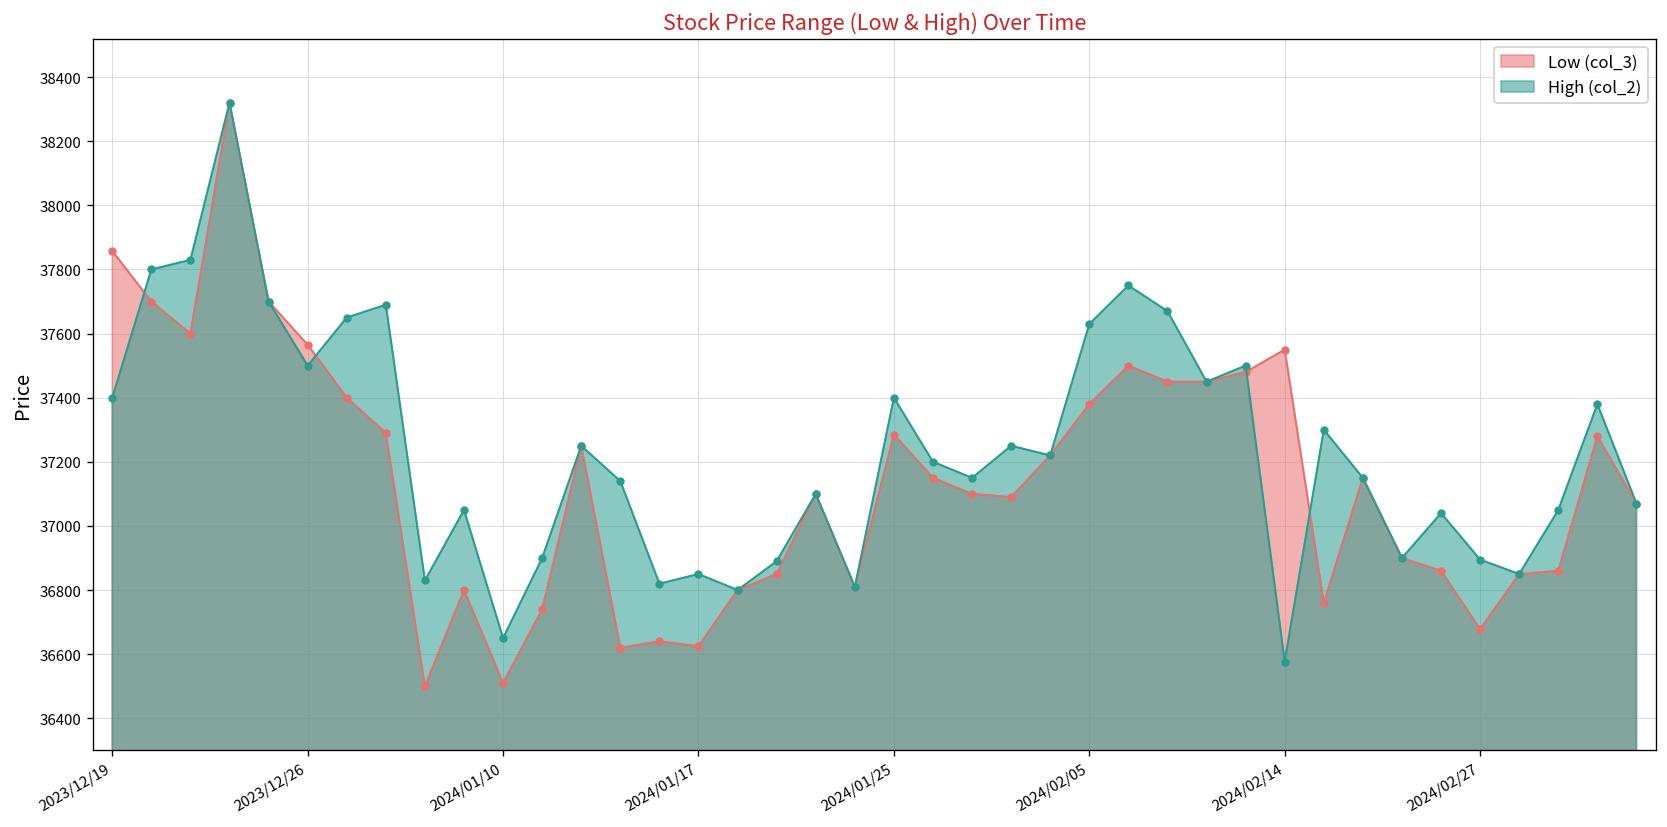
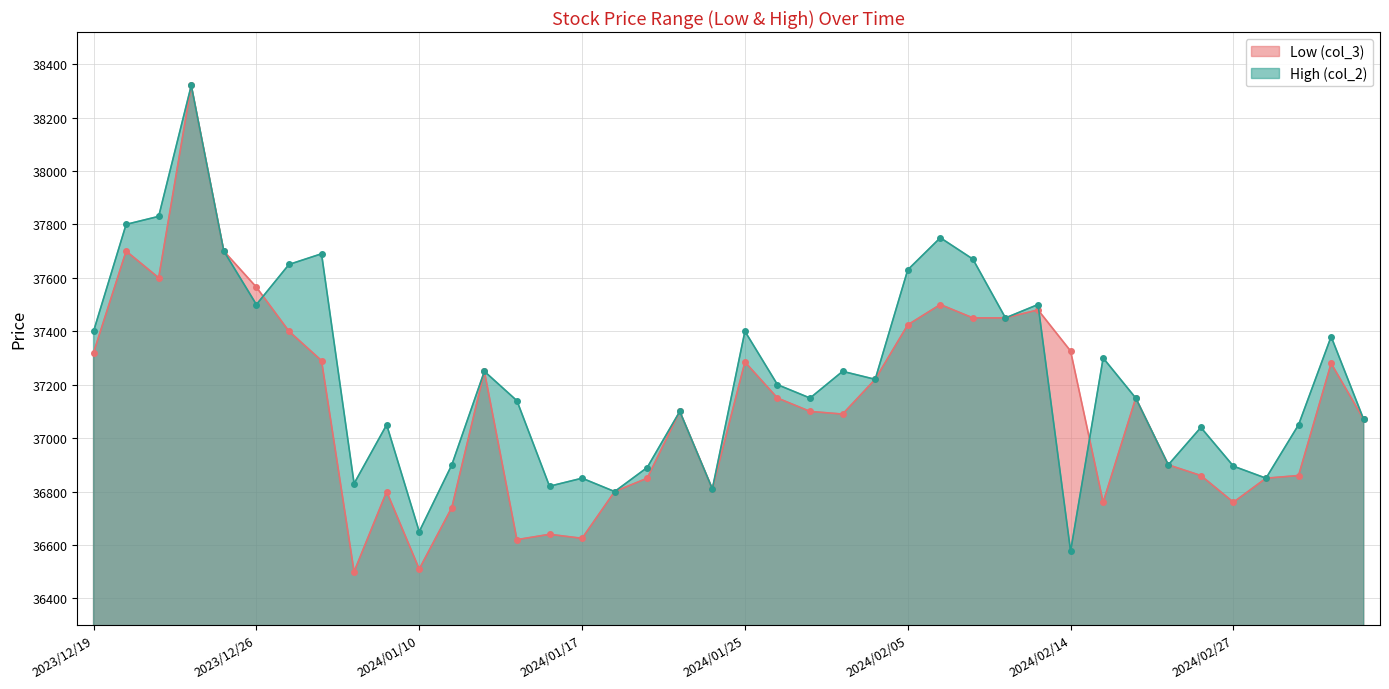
  {
    "Low (col_3)": {
-     "2023/12/19": 37860,
+     "2023/12/19": 37320,
      "2023/12/26": 37570,
      "2024/01/10": 36510,
      "2024/01/17": 36630,
      "2024/01/25": 37290,
-     "2024/02/05": 37380,
-     "2024/02/14": 37550,
-     "2024/02/27": 36680
+     "2024/02/05": 37420,
+     "2024/02/14": 37330,
+     "2024/02/27": 36760
    },
    "High (col_2)": {
      "2023/12/19": 37400,
      "2023/12/26": 37500,
      "2024/01/10": 36650,
      "2024/01/17": 36850,
      "2024/01/25": 37400,
      "2024/02/05": 37630,
      "2024/02/14": 36580,
      "2024/02/27": 36900
    }
  }
